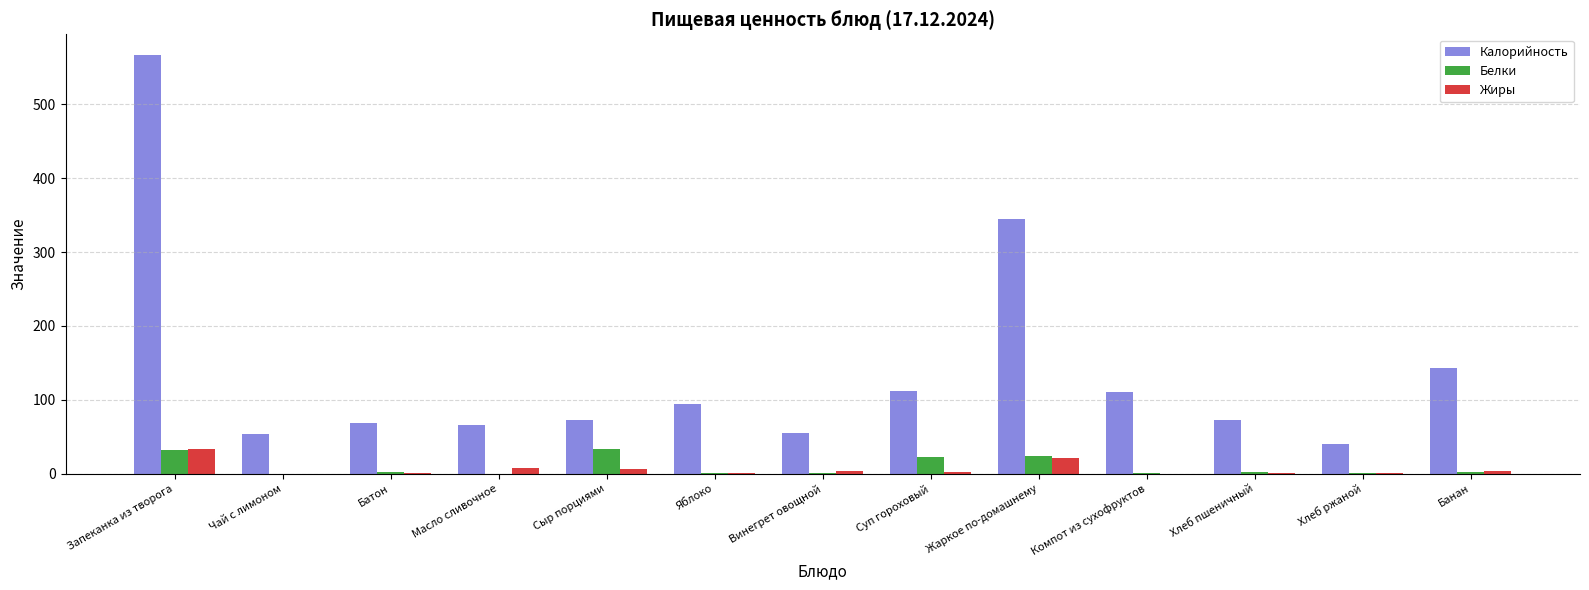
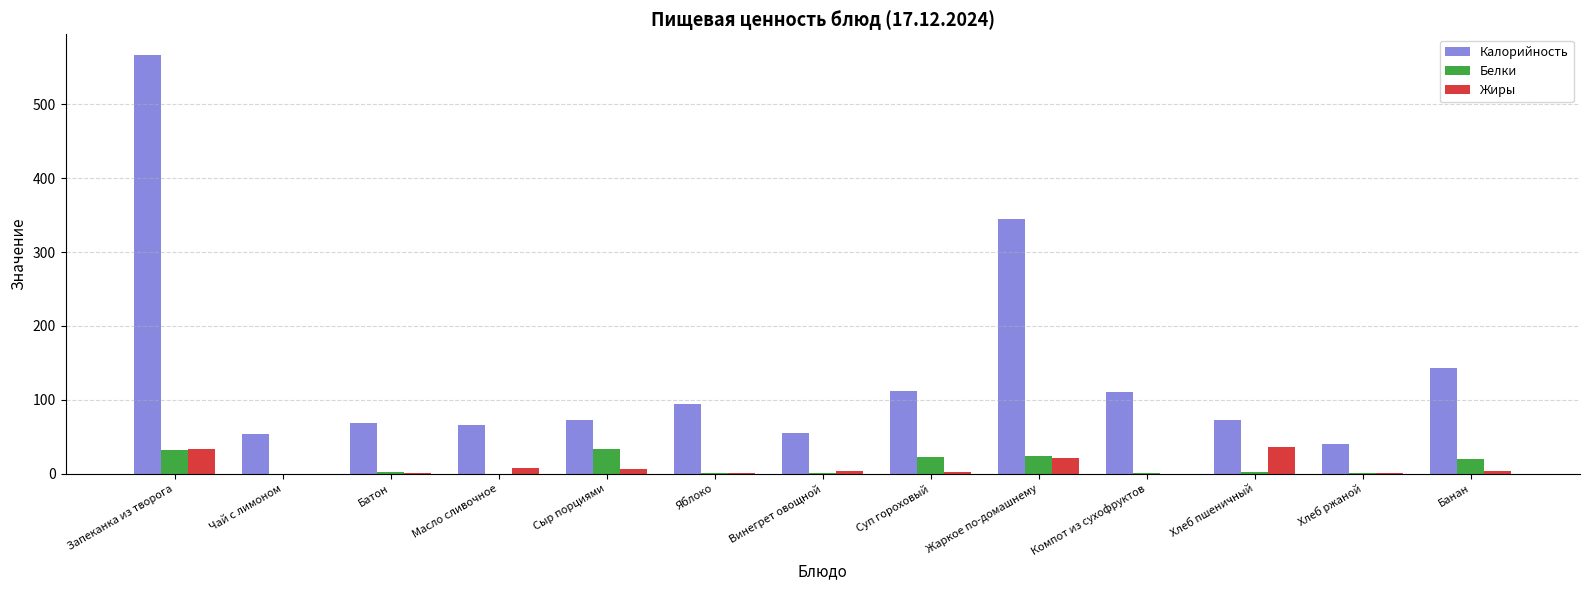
  {
    "Калорийность": {
      "Запеканка из творога": 570,
      "Чай с лимоном": 50,
      "Батон": 70,
      "Масло сливочное": 70,
      "Сыр порциями": 70,
      "Яблоко": 90,
      "Винегрет овощной": 50,
      "Суп гороховый": 110,
      "Жаркое по-домашнему": 340,
      "Компот из сухофруктов": 110,
      "Хлеб пшеничный": 70,
      "Хлеб ржаной": 40,
      "Банан": 140
    },
    "Белки": {
      "Запеканка из творога": 30,
      "Сыр порциями": 30,
      "Суп гороховый": 20,
      "Жаркое по-домашнему": 20,
-     "Банан": 0
+     "Банан": 20
    },
    "Жиры": {
      "Запеканка из творога": 30,
      "Чай с лимоном": 0,
      "Масло сливочное": 10,
      "Сыр порциями": 10,
      "Винегрет овощной": 0,
      "Жаркое по-домашнему": 20,
-     "Хлеб пшеничный": 0
+     "Хлеб пшеничный": 40
    }
  }
